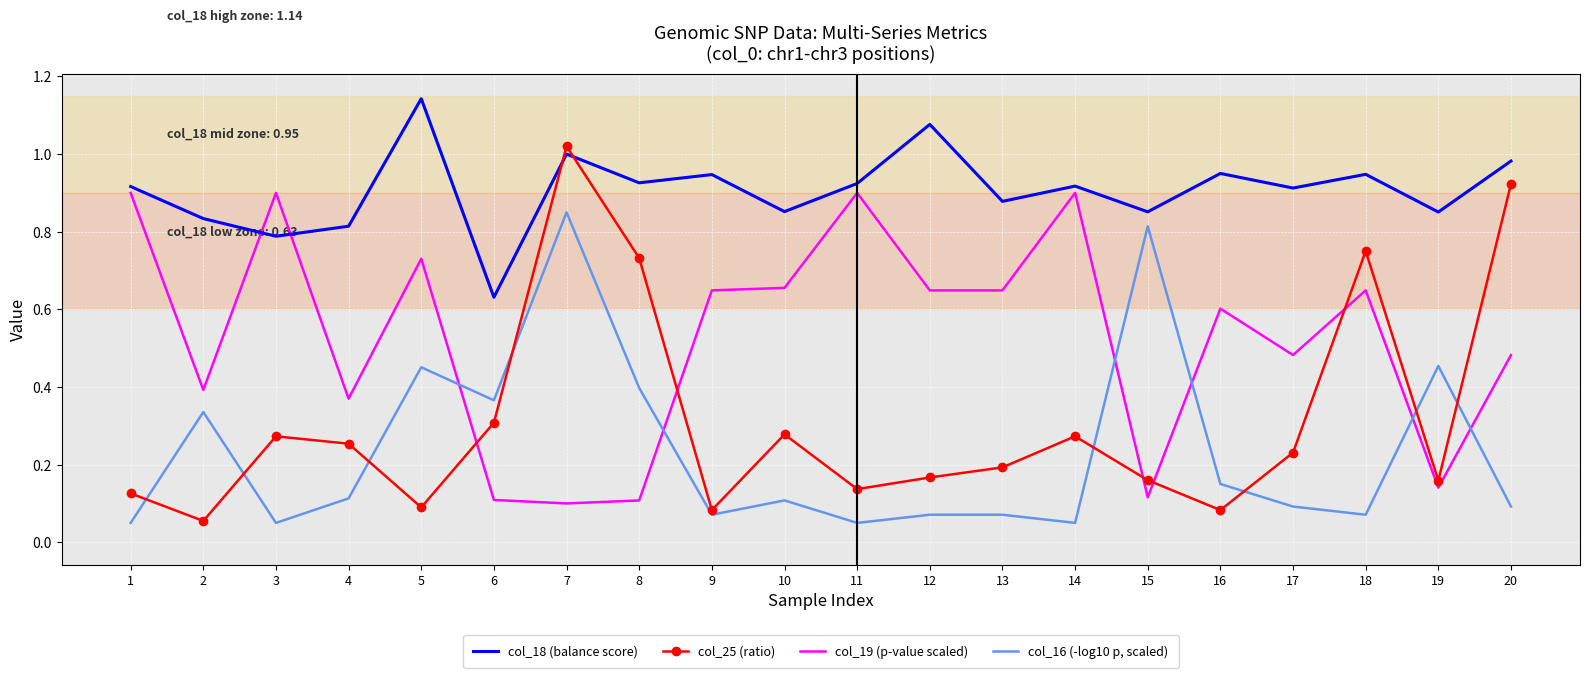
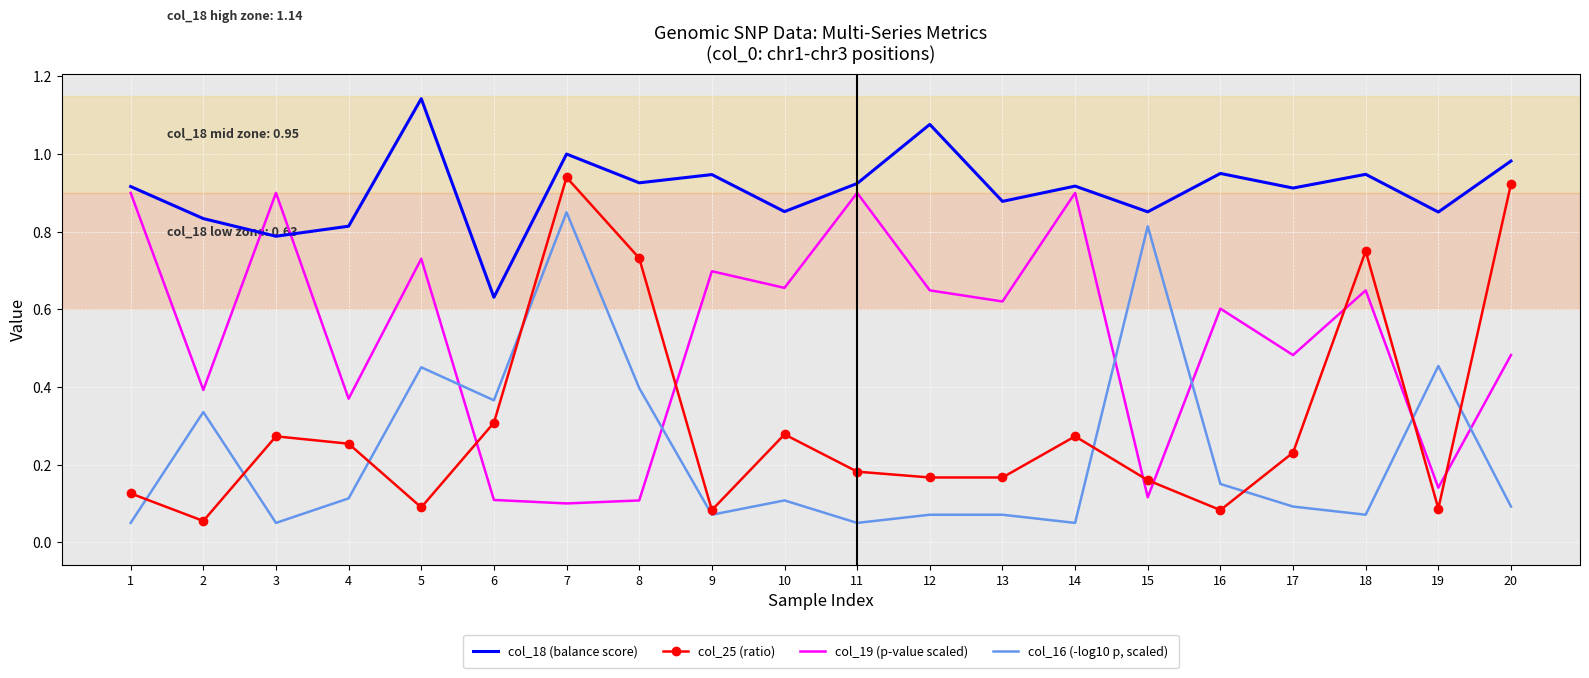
  {
    "col_18 (balance score)": {
      "1": 0.92,
      "2": 0.83,
      "4": 0.81,
      "5": 1.14,
      "6": 0.63,
      "7": 1.00,
      "8": 0.93,
      "9": 0.95,
      "10": 0.85,
      "11": 0.92,
      "12": 1.08,
      "13": 0.88,
      "14": 0.92,
      "15": 0.85,
      "16": 0.95,
      "17": 0.91,
      "18": 0.95,
      "19": 0.85,
      "20": 0.98
    },
    "col_25 (ratio)": {
      "1": 0.13,
      "2": 0.06,
      "3": 0.27,
      "4": 0.25,
      "5": 0.09,
      "6": 0.31,
-     "7": 1.02,
+     "7": 0.94,
      "8": 0.73,
      "9": 0.08,
      "10": 0.28,
-     "11": 0.14,
+     "11": 0.18,
      "12": 0.17,
-     "13": 0.19,
+     "13": 0.17,
      "14": 0.27,
      "15": 0.16,
      "16": 0.08,
      "17": 0.23,
      "18": 0.75,
-     "19": 0.16,
+     "19": 0.09,
      "20": 0.92
    },
    "col_19 (p-value scaled)": {
      "1": 0.90,
      "2": 0.39,
      "3": 0.90,
      "4": 0.37,
      "5": 0.73,
      "6": 0.11,
      "7": 0.10,
      "8": 0.11,
-     "9": 0.65,
+     "9": 0.70,
      "10": 0.66,
      "11": 0.90,
      "12": 0.65,
-     "13": 0.65,
+     "13": 0.62,
      "14": 0.90,
      "15": 0.12,
      "16": 0.60,
      "17": 0.48,
      "18": 0.65,
      "19": 0.14,
      "20": 0.48
    },
    "col_16 (-log10 p, scaled)": {
      "1": 0.05,
      "2": 0.34,
      "3": 0.05,
      "4": 0.11,
      "5": 0.45,
      "6": 0.37,
      "7": 0.85,
      "8": 0.40,
      "9": 0.07,
      "10": 0.11,
      "11": 0.05,
      "12": 0.07,
      "13": 0.07,
      "14": 0.05,
      "15": 0.81,
      "16": 0.15,
      "17": 0.09,
      "18": 0.07,
      "19": 0.45,
      "20": 0.09
    }
  }
